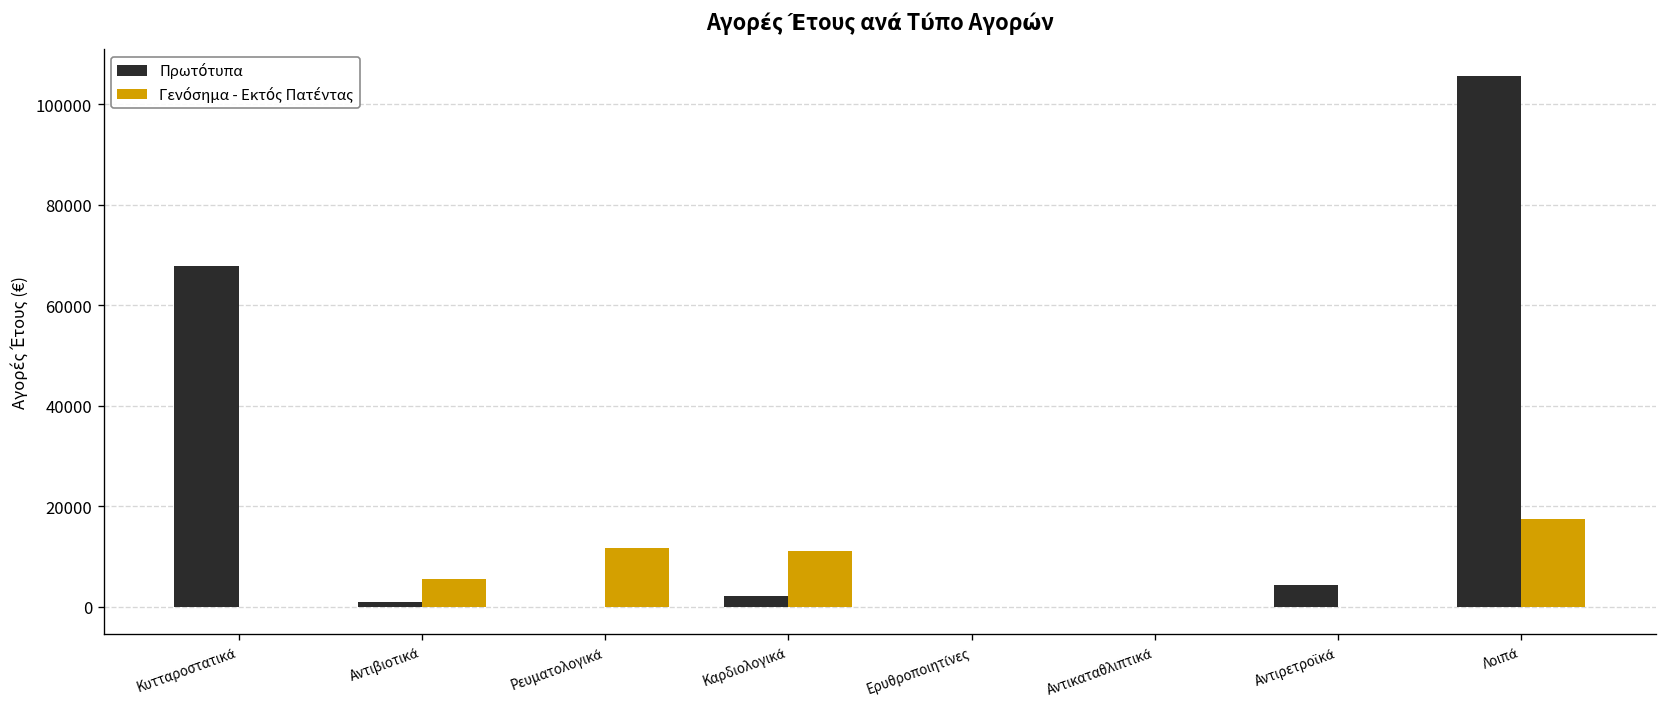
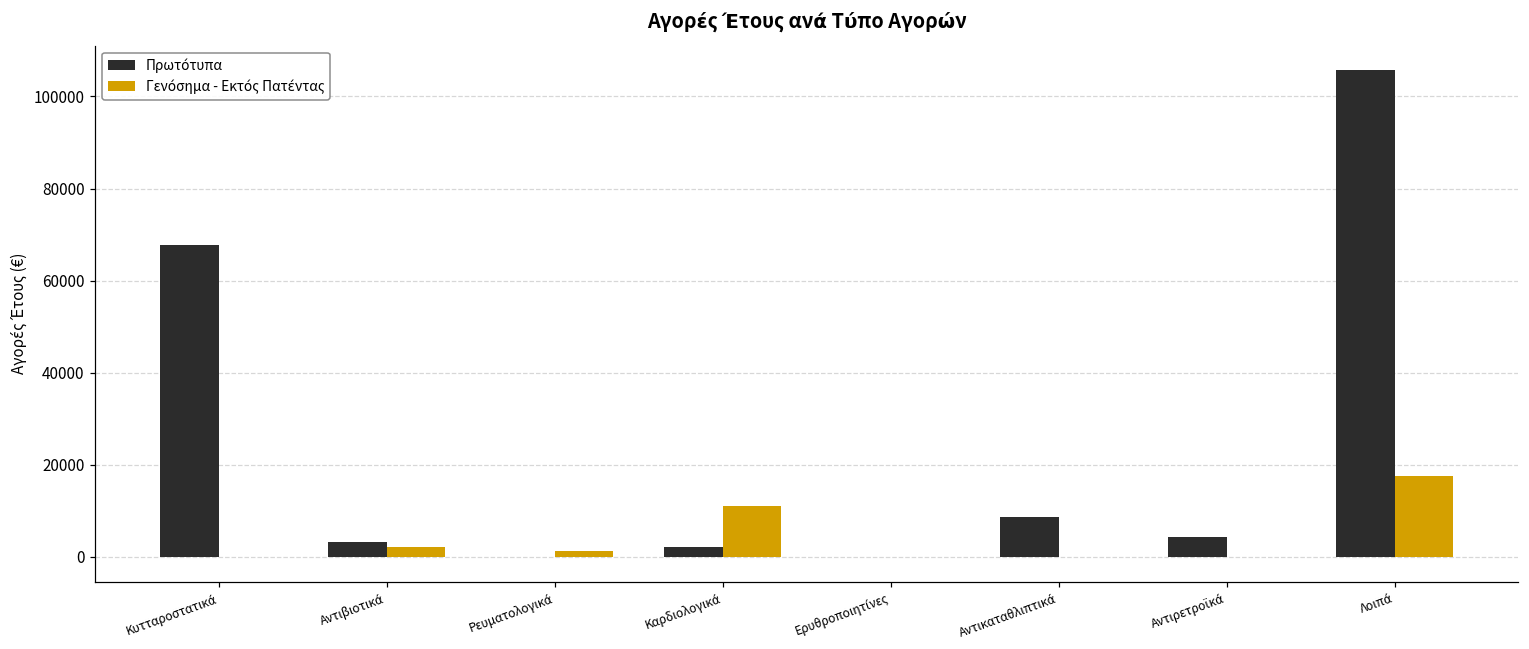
  {
    "Πρωτότυπα": {
      "Κυτταροστατικά": 68000,
-     "Αντιβιοτικά": 1000,
+     "Αντιβιοτικά": 3000,
      "Ρευματολογικά": 0,
      "Καρδιολογικά": 2000,
      "Ερυθροποιητίνες": 0,
-     "Αντικαταθλιπτικά": 0,
+     "Αντικαταθλιπτικά": 9000,
      "Αντιρετροϊκά": 4000,
      "Λοιπά": 106000
    },
    "Γενόσημα - Εκτός Πατέντας": {
      "Κυτταροστατικά": 0,
-     "Αντιβιοτικά": 6000,
-     "Ρευματολογικά": 12000,
+     "Αντιβιοτικά": 2000,
+     "Ρευματολογικά": 1000,
      "Καρδιολογικά": 11000,
      "Ερυθροποιητίνες": 0,
      "Αντιρετροϊκά": 0,
      "Λοιπά": 18000
    }
  }
